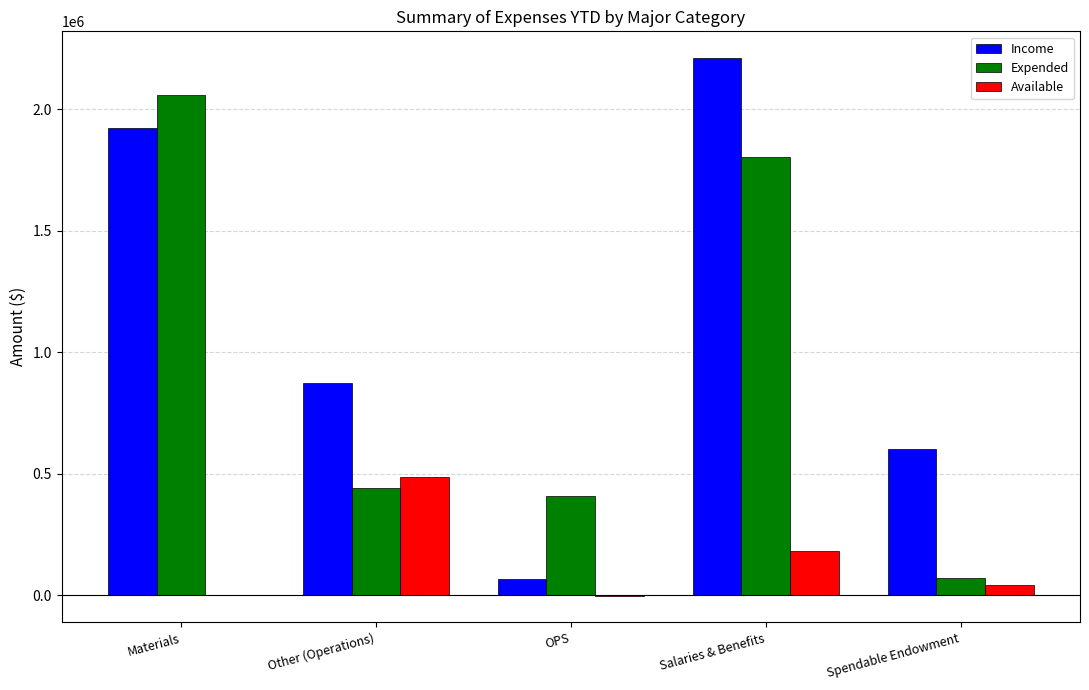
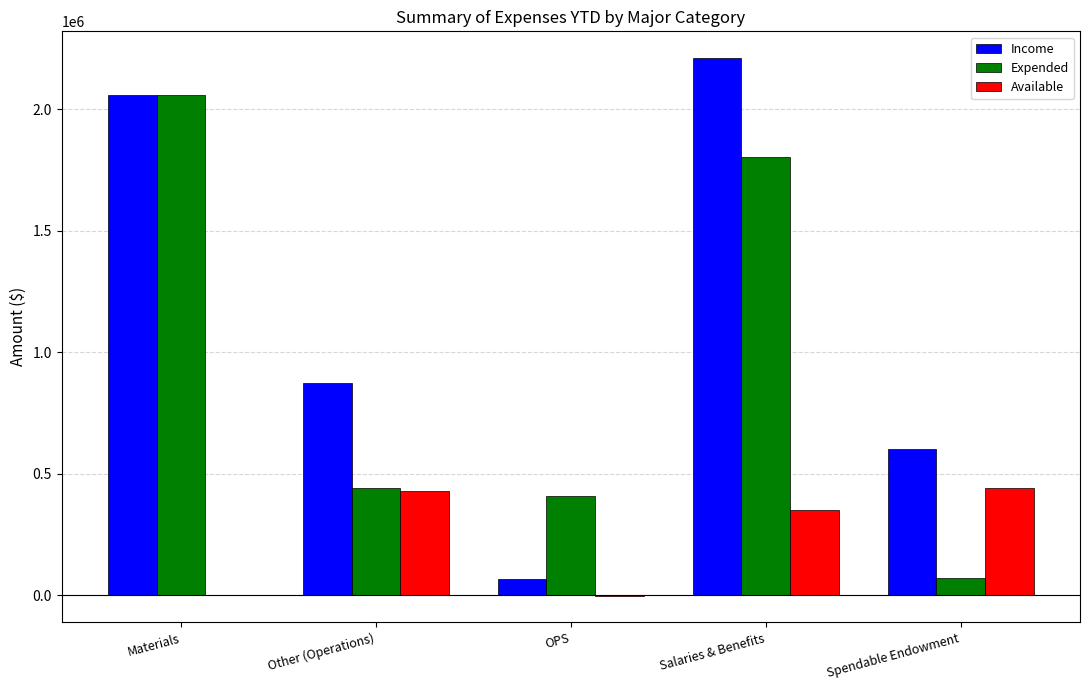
  {
    "Income": {
-     "Materials": 1920000,
+     "Materials": 2060000,
      "Other (Operations)": 870000,
      "OPS": 70000,
      "Salaries & Benefits": 2210000,
      "Spendable Endowment": 600000
    },
    "Expended": {
      "Materials": 2060000,
      "Other (Operations)": 440000,
      "OPS": 410000,
      "Salaries & Benefits": 1800000,
      "Spendable Endowment": 70000
    },
    "Available": {
      "Materials": 0,
-     "Other (Operations)": 490000,
-     "Salaries & Benefits": 180000,
-     "Spendable Endowment": 40000
+     "Other (Operations)": 430000,
+     "Salaries & Benefits": 350000,
+     "Spendable Endowment": 440000
    }
  }
